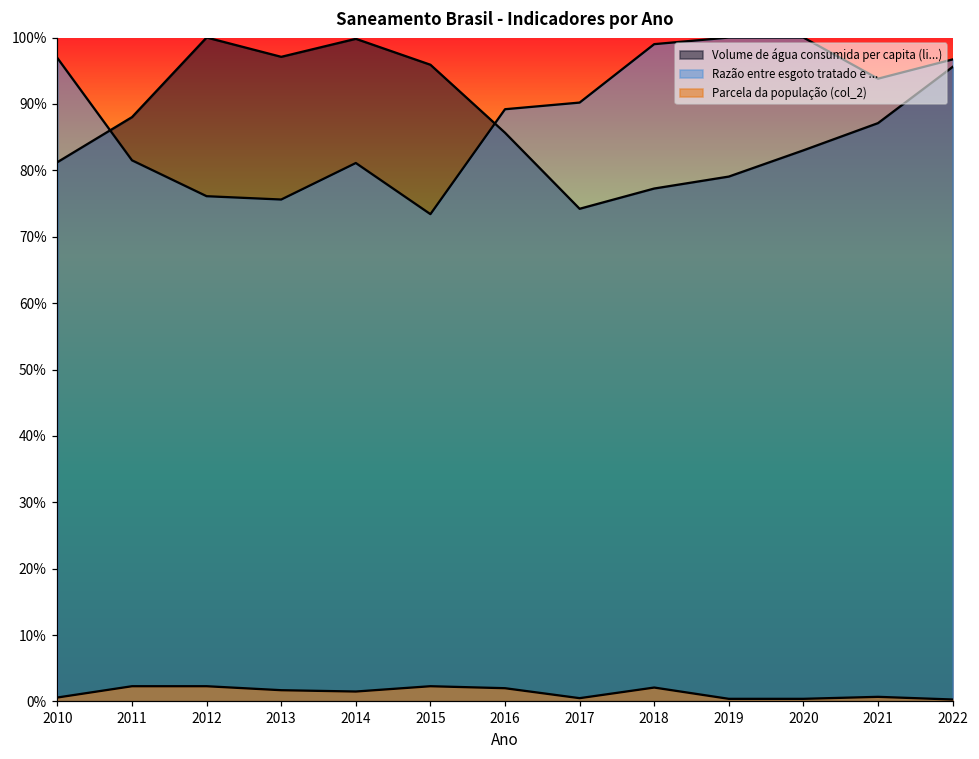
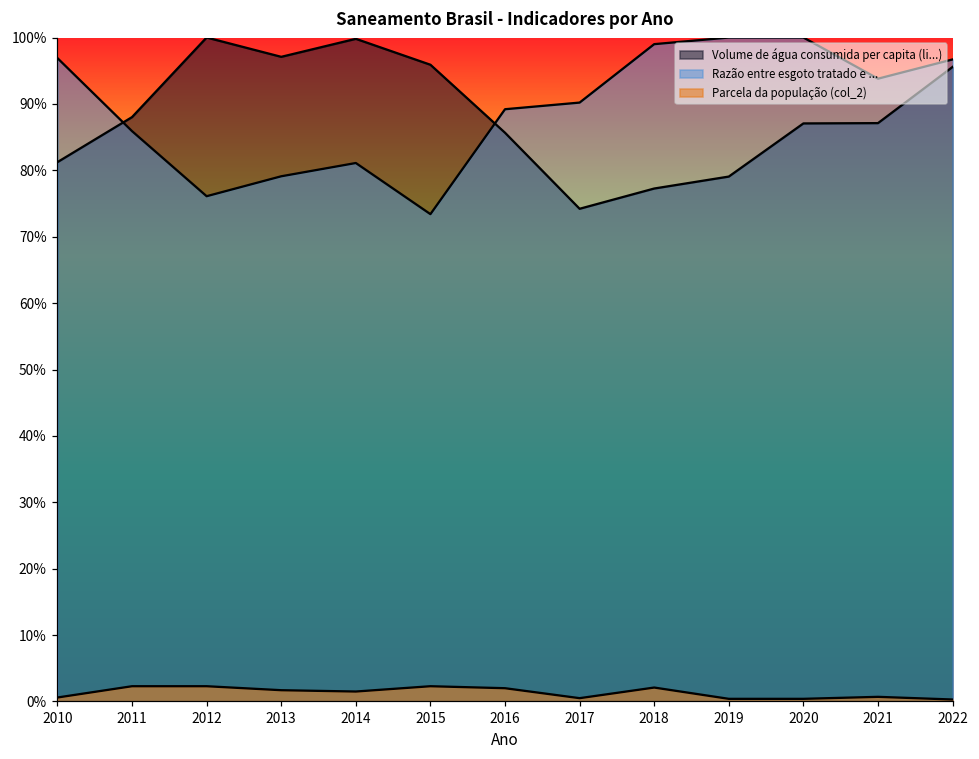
  {
    "Volume de água consumida per capita (li...)": {
      "2010": "81%",
      "2011": "88%",
      "2012": "100%",
      "2013": "97%",
      "2014": "100%",
      "2015": "96%",
      "2016": "86%",
      "2017": "74%",
      "2018": "77%",
      "2019": "79%",
-     "2020": "83%",
+     "2020": "87%",
      "2021": "87%",
      "2022": "96%"
    },
    "Razão entre esgoto tratado e ...": {
      "2010": "97%",
-     "2011": "82%",
+     "2011": "86%",
      "2012": "76%",
-     "2013": "76%",
+     "2013": "79%",
      "2014": "81%",
      "2015": "73%",
      "2016": "89%",
      "2017": "90%",
      "2018": "99%",
      "2019": "100%",
      "2020": "100%",
      "2022": "97%"
    },
    "Parcela da população (col_2)": {
      "2010": "1%",
      "2011": "2%",
      "2012": "2%",
      "2013": "2%",
      "2014": "2%",
      "2015": "2%",
      "2016": "2%",
      "2017": "1%",
      "2018": "2%",
      "2019": "0%",
      "2020": "0%",
      "2021": "1%",
      "2022": "0%"
    }
  }
